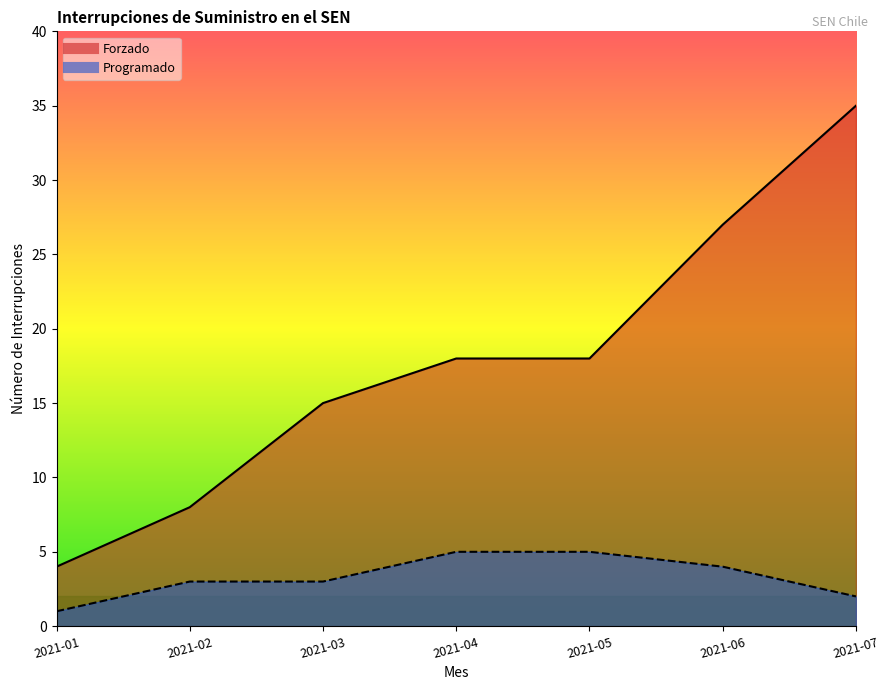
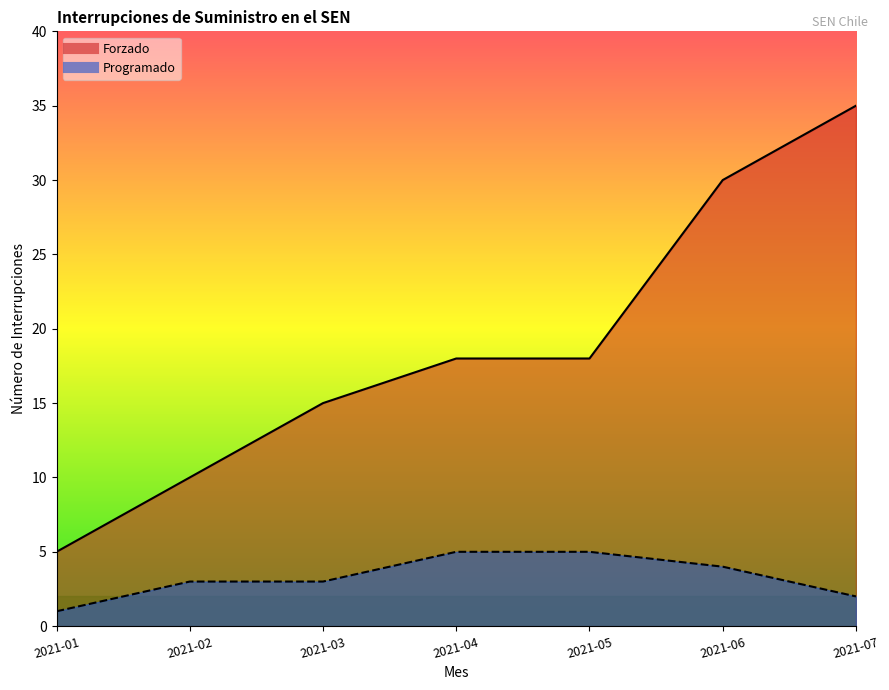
  {
    "Forzado": {
-     "2021-01": 4,
-     "2021-02": 8,
+     "2021-01": 5,
+     "2021-02": 10,
      "2021-03": 15,
      "2021-04": 18,
      "2021-05": 18,
-     "2021-06": 27,
+     "2021-06": 30,
      "2021-07": 35
    },
    "Programado": {
      "2021-02": 3,
      "2021-03": 3,
      "2021-04": 5,
      "2021-05": 5,
      "2021-06": 4
    }
  }
